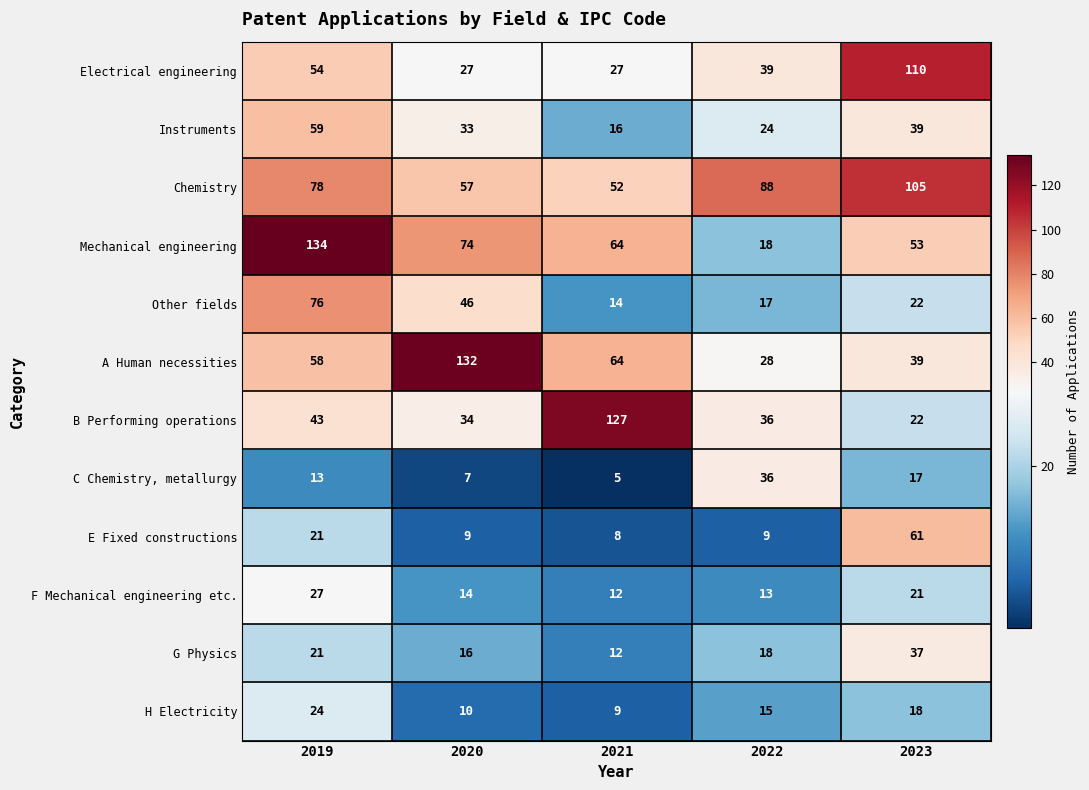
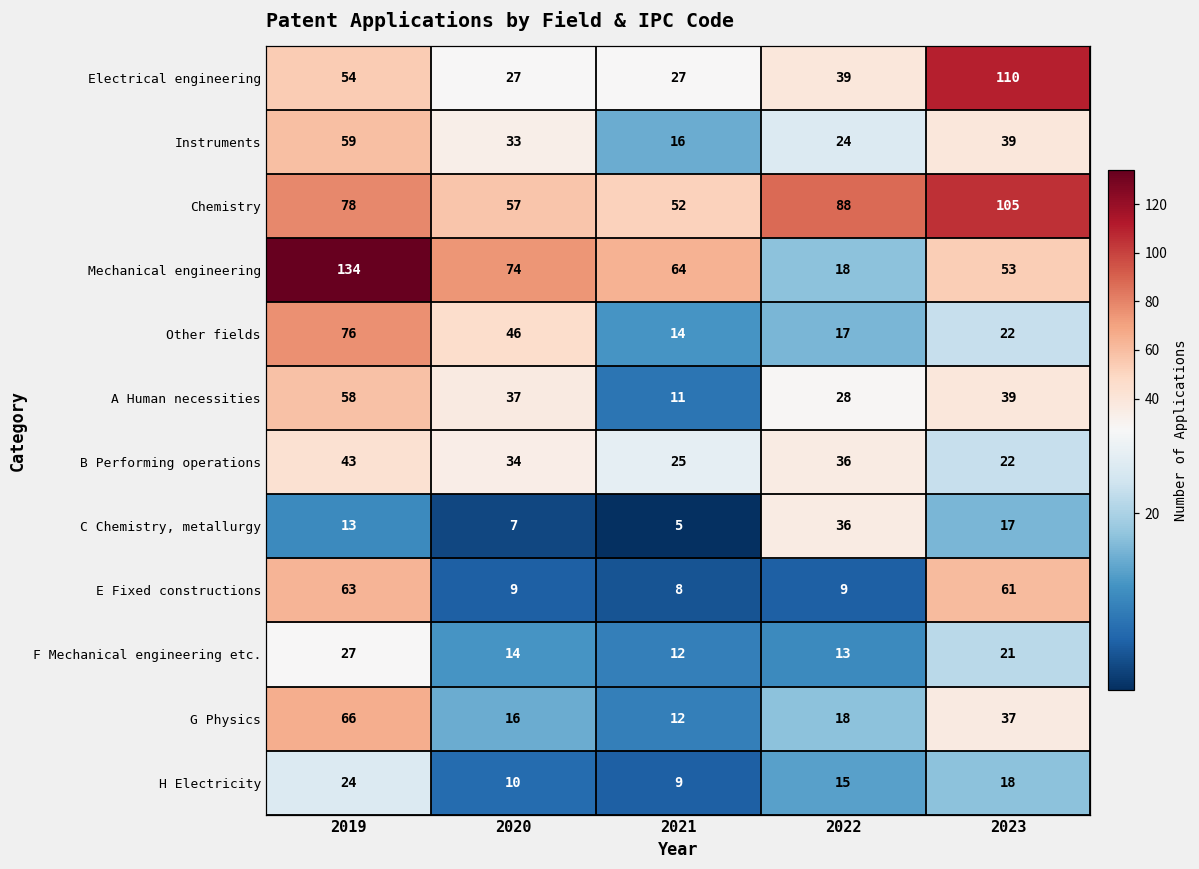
  {
    "Electrical engineering": {
      "2019": 54,
      "2020": 27,
      "2021": 27,
      "2022": 39,
      "2023": 110
    },
    "Instruments": {
      "2019": 59,
      "2020": 33,
      "2021": 16,
      "2022": 24,
      "2023": 39
    },
    "Chemistry": {
      "2019": 78,
      "2020": 57,
      "2021": 52,
      "2022": 88,
      "2023": 105
    },
    "Mechanical engineering": {
      "2019": 134,
      "2020": 74,
      "2021": 64,
      "2022": 18,
      "2023": 53
    },
    "Other fields": {
      "2019": 76,
      "2020": 46,
      "2021": 14,
      "2022": 17,
      "2023": 22
    },
    "A Human necessities": {
      "2019": 58,
-     "2020": 132,
-     "2021": 64,
+     "2020": 37,
+     "2021": 11,
      "2022": 28,
      "2023": 39
    },
    "B Performing operations": {
      "2019": 43,
      "2020": 34,
-     "2021": 127,
+     "2021": 25,
      "2022": 36,
      "2023": 22
    },
    "C Chemistry, metallurgy": {
      "2019": 13,
      "2020": 7,
      "2021": 5,
      "2022": 36,
      "2023": 17
    },
    "E Fixed constructions": {
-     "2019": 21,
+     "2019": 63,
      "2020": 9,
      "2021": 8,
      "2022": 9,
      "2023": 61
    },
    "F Mechanical engineering etc.": {
      "2019": 27,
      "2020": 14,
      "2021": 12,
      "2022": 13,
      "2023": 21
    },
    "G Physics": {
-     "2019": 21,
+     "2019": 66,
      "2020": 16,
      "2021": 12,
      "2022": 18,
      "2023": 37
    },
    "H Electricity": {
      "2019": 24,
      "2020": 10,
      "2021": 9,
      "2022": 15,
      "2023": 18
    }
  }
